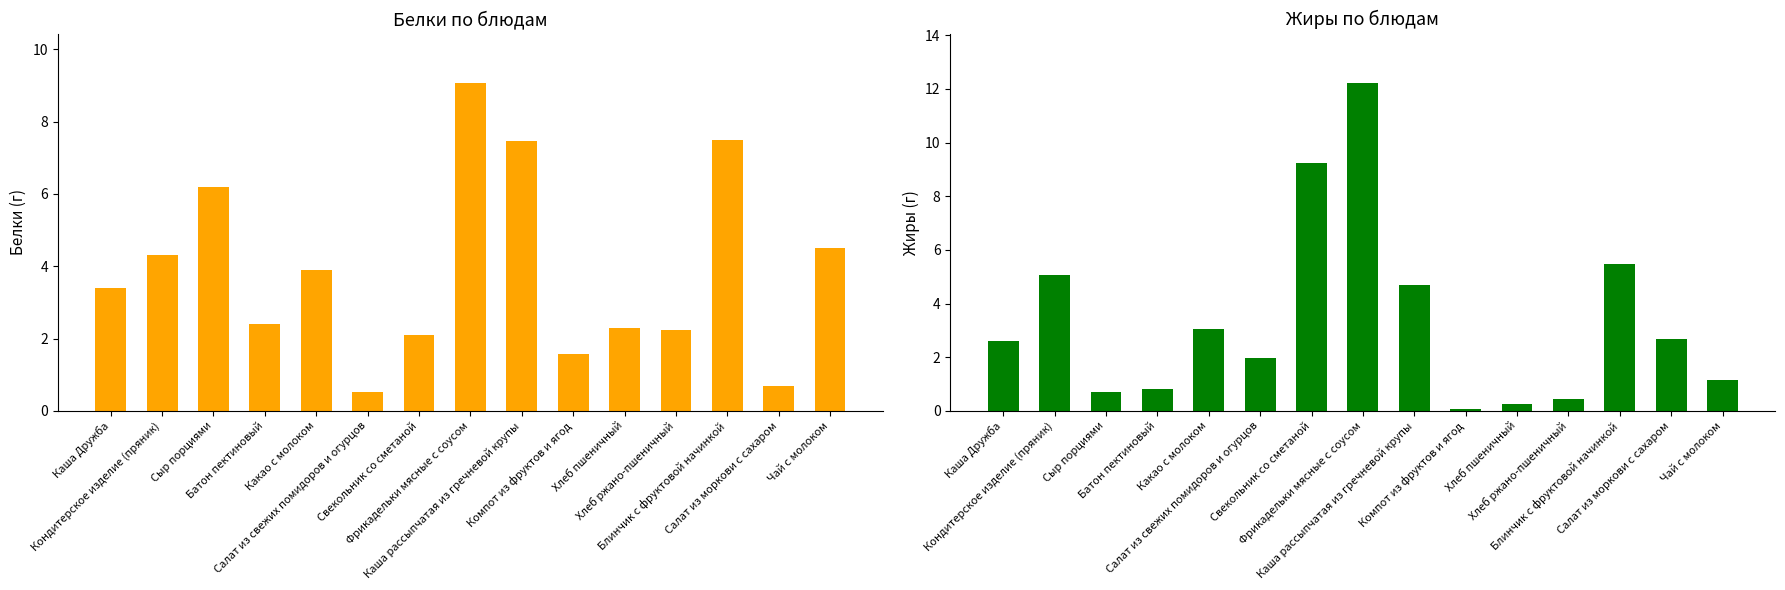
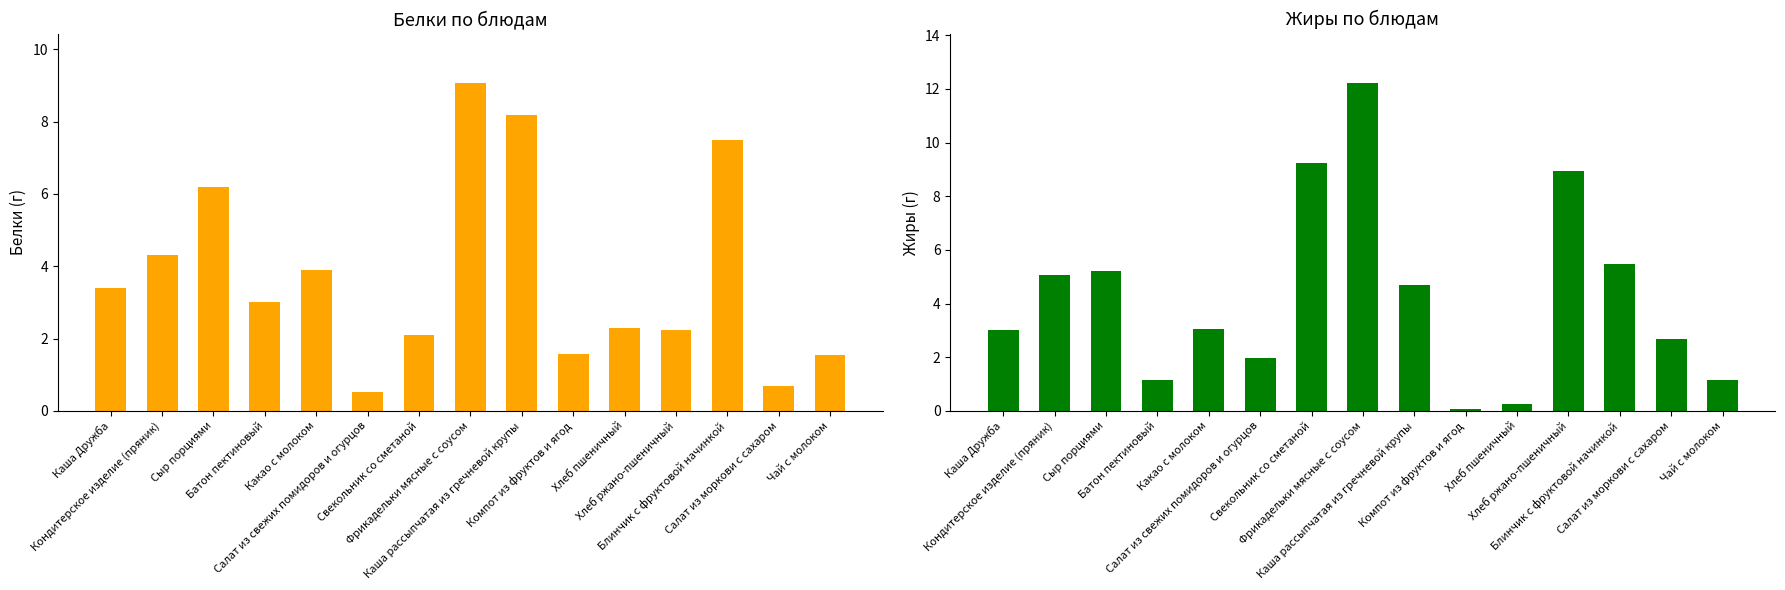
  {
    "Белки по блюдам": {
      "Каша Дружба": 3.4,
      "Кондитерское изделие (пряник)": 4.3,
      "Сыр порциями": 6.2,
-     "Батон пектиновый": 2.4,
+     "Батон пектиновый": 3.0,
      "Какао с молоком": 3.9,
      "Салат из свежих помидоров и огурцов": 0.5,
      "Свекольник со сметаной": 2.1,
      "Фрикадельки мясные с соусом": 9.1,
-     "Каша рассыпчатая из гречневой крупы": 7.5,
+     "Каша рассыпчатая из гречневой крупы": 8.2,
      "Компот из фруктов и ягод": 1.6,
      "Хлеб пшеничный": 2.3,
      "Хлеб ржано-пшеничный": 2.2,
      "Блинчик с фруктовой начинкой": 7.5,
      "Салат из моркови с сахаром": 0.7,
-     "Чай с молоком": 4.5
+     "Чай с молоком": 1.5
    },
    "Жиры по блюдам": {
-     "Каша Дружба": 2.6,
+     "Каша Дружба": 3.0,
      "Кондитерское изделие (пряник)": 5.1,
-     "Сыр порциями": 0.7,
-     "Батон пектиновый": 0.8,
+     "Сыр порциями": 5.2,
+     "Батон пектиновый": 1.2,
      "Какао с молоком": 3.1,
      "Салат из свежих помидоров и огурцов": 2.0,
      "Свекольник со сметаной": 9.3,
      "Фрикадельки мясные с соусом": 12.2,
      "Каша рассыпчатая из гречневой крупы": 4.7,
      "Хлеб пшеничный": 0.2,
-     "Хлеб ржано-пшеничный": 0.4,
+     "Хлеб ржано-пшеничный": 8.9,
      "Блинчик с фруктовой начинкой": 5.5,
      "Салат из моркови с сахаром": 2.7,
      "Чай с молоком": 1.1
    }
  }
